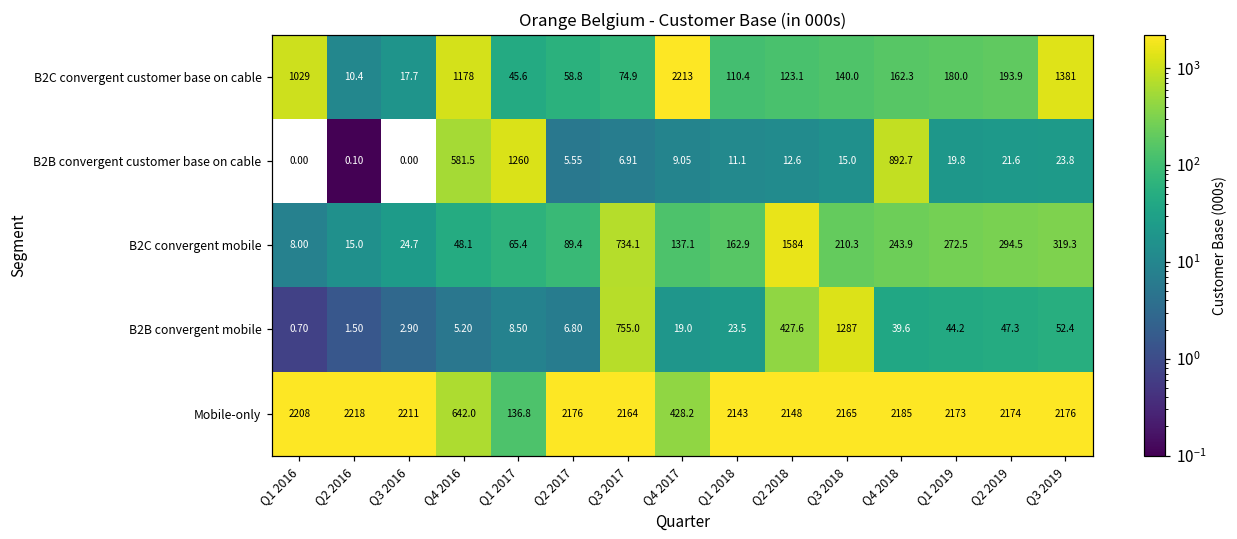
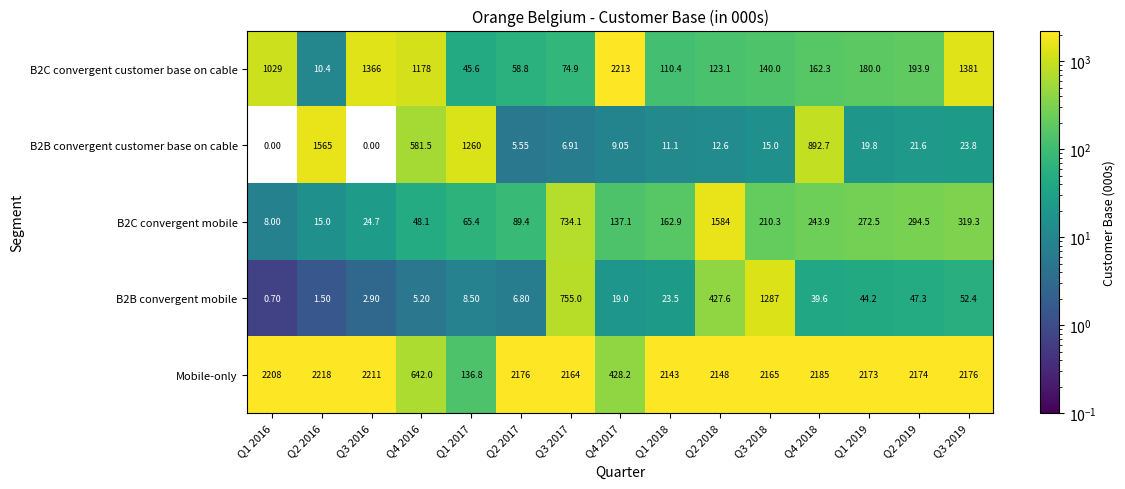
  {
    "B2C convergent customer base on cable": {
      "Q1 2016": 1029,
      "Q2 2016": 10.4,
-     "Q3 2016": 17.7,
+     "Q3 2016": 1366,
      "Q4 2016": 1178,
      "Q1 2017": 45.6,
      "Q2 2017": 58.8,
      "Q3 2017": 74.9,
      "Q4 2017": 2213,
      "Q1 2018": 110.4,
      "Q2 2018": 123.1,
      "Q3 2018": 140.0,
      "Q4 2018": 162.3,
      "Q1 2019": 180.0,
      "Q2 2019": 193.9,
      "Q3 2019": 1381
    },
    "B2B convergent customer base on cable": {
      "Q1 2016": 0.00,
-     "Q2 2016": 0.10,
+     "Q2 2016": 1565,
      "Q3 2016": 0.00,
      "Q4 2016": 581.5,
      "Q1 2017": 1260,
      "Q2 2017": 5.55,
      "Q3 2017": 6.91,
      "Q4 2017": 9.05,
      "Q1 2018": 11.1,
      "Q2 2018": 12.6,
      "Q3 2018": 15.0,
      "Q4 2018": 892.7,
      "Q1 2019": 19.8,
      "Q2 2019": 21.6,
      "Q3 2019": 23.8
    },
    "B2C convergent mobile": {
      "Q1 2016": 8.00,
      "Q2 2016": 15.0,
      "Q3 2016": 24.7,
      "Q4 2016": 48.1,
      "Q1 2017": 65.4,
      "Q2 2017": 89.4,
      "Q3 2017": 734.1,
      "Q4 2017": 137.1,
      "Q1 2018": 162.9,
      "Q2 2018": 1584,
      "Q3 2018": 210.3,
      "Q4 2018": 243.9,
      "Q1 2019": 272.5,
      "Q2 2019": 294.5,
      "Q3 2019": 319.3
    },
    "B2B convergent mobile": {
      "Q1 2016": 0.70,
      "Q2 2016": 1.50,
      "Q3 2016": 2.90,
      "Q4 2016": 5.20,
      "Q1 2017": 8.50,
      "Q2 2017": 6.80,
      "Q3 2017": 755.0,
      "Q4 2017": 19.0,
      "Q1 2018": 23.5,
      "Q2 2018": 427.6,
      "Q3 2018": 1287,
      "Q4 2018": 39.6,
      "Q1 2019": 44.2,
      "Q2 2019": 47.3,
      "Q3 2019": 52.4
    },
    "Mobile-only": {
      "Q1 2016": 2208,
      "Q2 2016": 2218,
      "Q3 2016": 2211,
      "Q4 2016": 642.0,
      "Q1 2017": 136.8,
      "Q2 2017": 2176,
      "Q3 2017": 2164,
      "Q4 2017": 428.2,
      "Q1 2018": 2143,
      "Q2 2018": 2148,
      "Q3 2018": 2165,
      "Q4 2018": 2185,
      "Q1 2019": 2173,
      "Q2 2019": 2174,
      "Q3 2019": 2176
    }
  }
